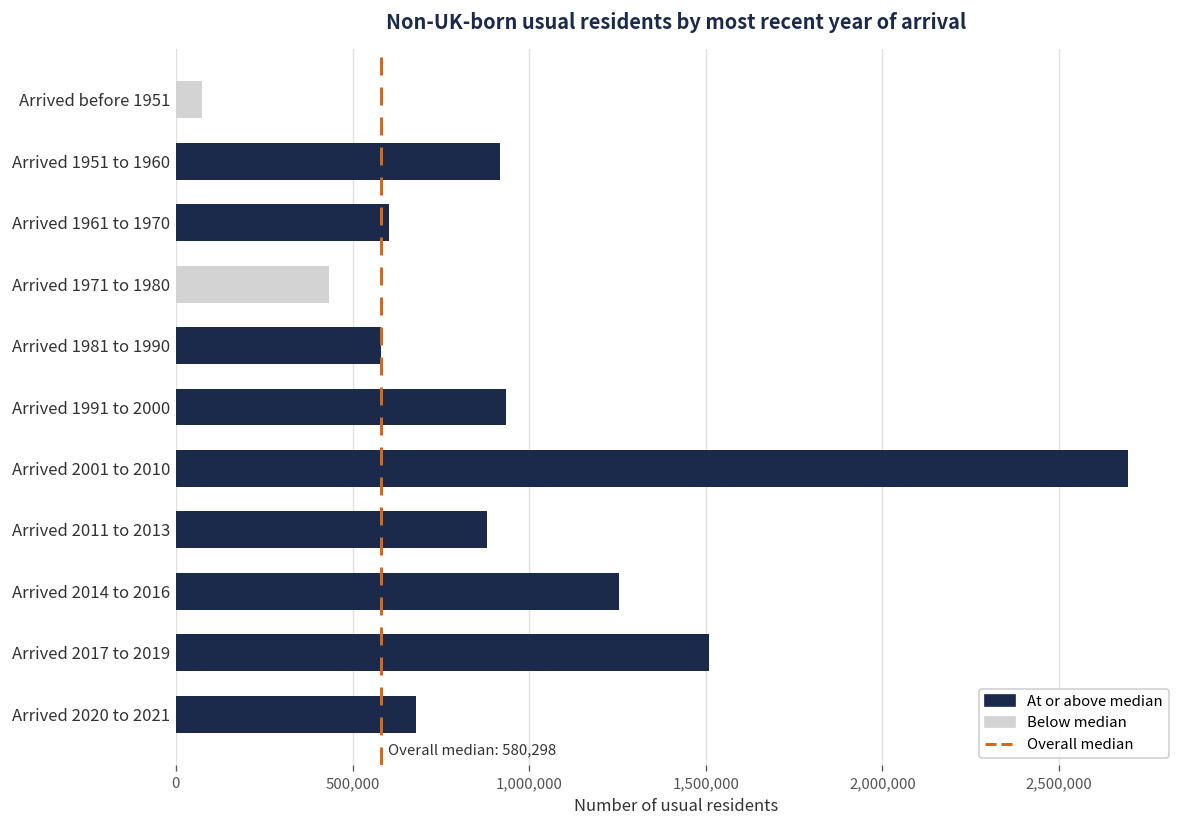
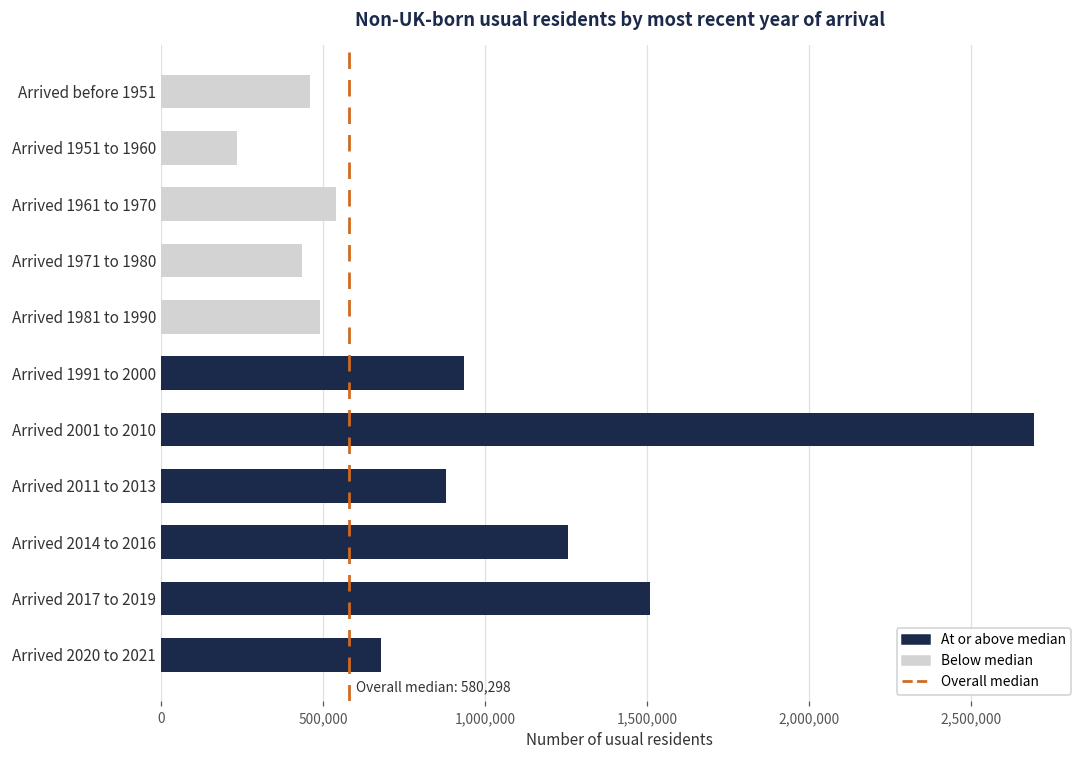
  {
-   "Arrived before 1951": "70,000",
-   "Arrived 1951 to 1960": "920,000",
-   "Arrived 1961 to 1970": "600,000",
+   "Arrived before 1951": "460,000",
+   "Arrived 1951 to 1960": "230,000",
+   "Arrived 1961 to 1970": "540,000",
    "Arrived 1971 to 1980": "430,000",
-   "Arrived 1981 to 1990": "580,000",
+   "Arrived 1981 to 1990": "490,000",
    "Arrived 1991 to 2000": "940,000",
    "Arrived 2001 to 2010": "2,700,000",
    "Arrived 2011 to 2013": "880,000",
    "Arrived 2014 to 2016": "1,260,000",
    "Arrived 2017 to 2019": "1,510,000"
  }
